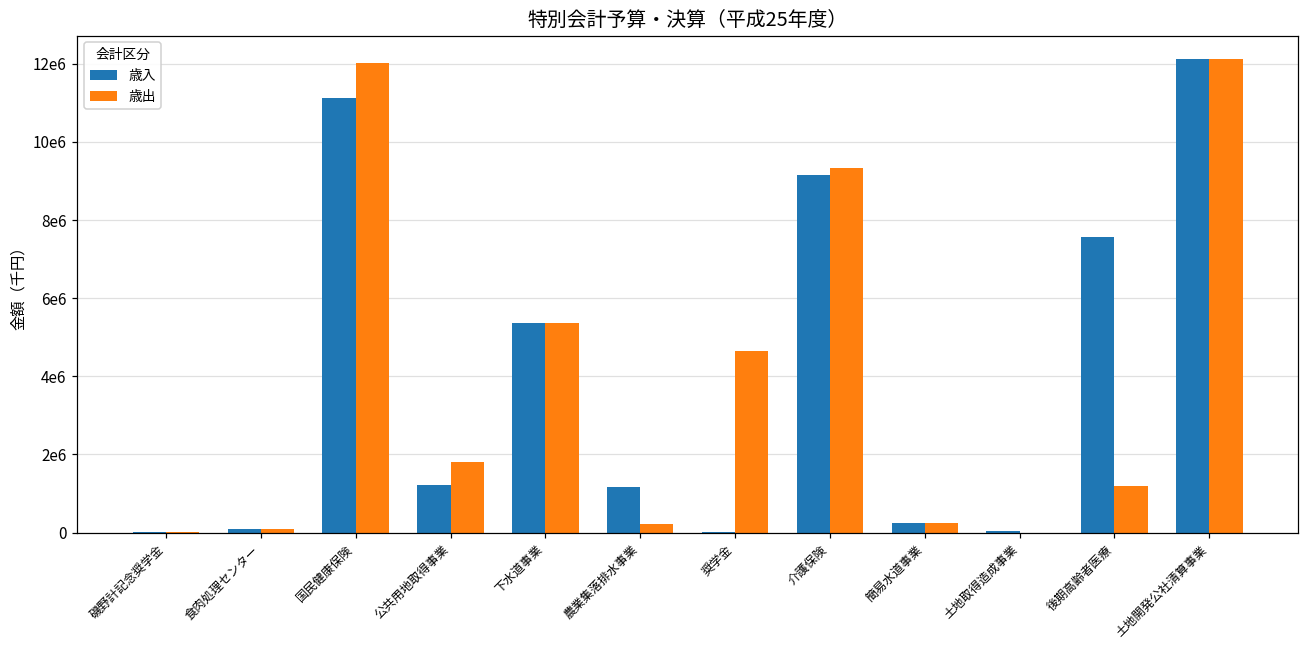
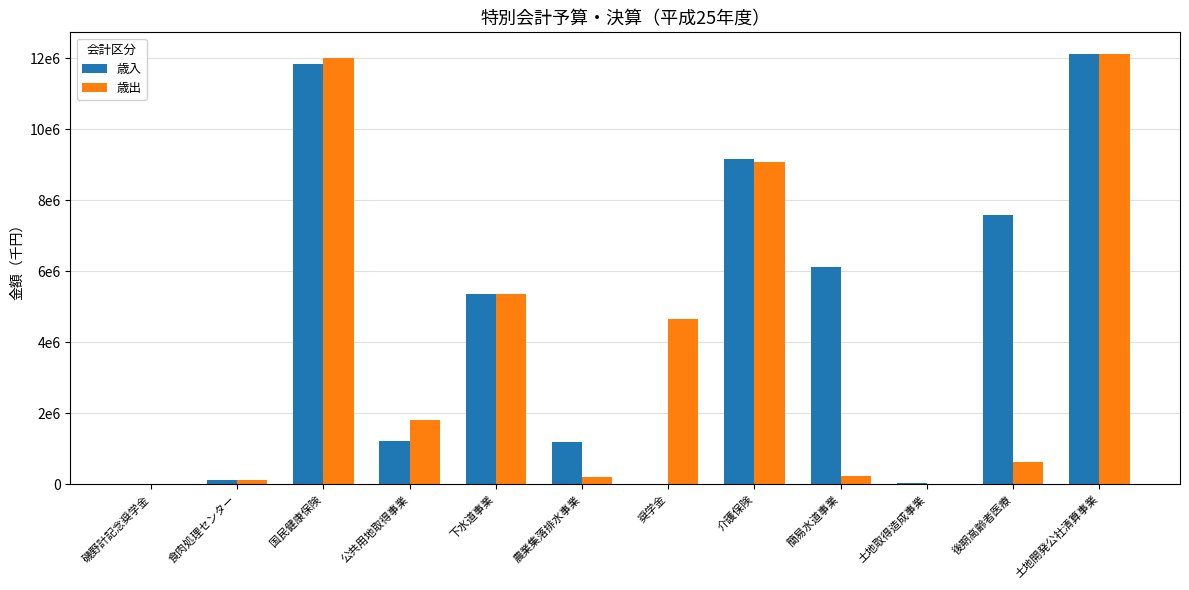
  {
    "歳入": {
      "食肉処理センター": 100000,
-     "国民健康保険": 11100000,
+     "国民健康保険": 11800000,
      "公共用地取得事業": 1200000,
      "下水道事業": 5400000,
      "農業集落排水事業": 1200000,
      "介護保険": 9100000,
-     "簡易水道事業": 200000,
+     "簡易水道事業": 6100000,
      "後期高齢者医療": 7600000,
      "土地開発公社清算事業": 12100000
    },
    "歳出": {
      "食肉処理センター": 100000,
      "国民健康保険": 12000000,
      "公共用地取得事業": 1800000,
      "下水道事業": 5400000,
      "農業集落排水事業": 200000,
      "奨学金": 4700000,
-     "介護保険": 9300000,
+     "介護保険": 9100000,
      "簡易水道事業": 200000,
      "土地取得造成事業": 0,
-     "後期高齢者医療": 1200000,
+     "後期高齢者医療": 600000,
      "土地開発公社清算事業": 12100000
    }
  }
